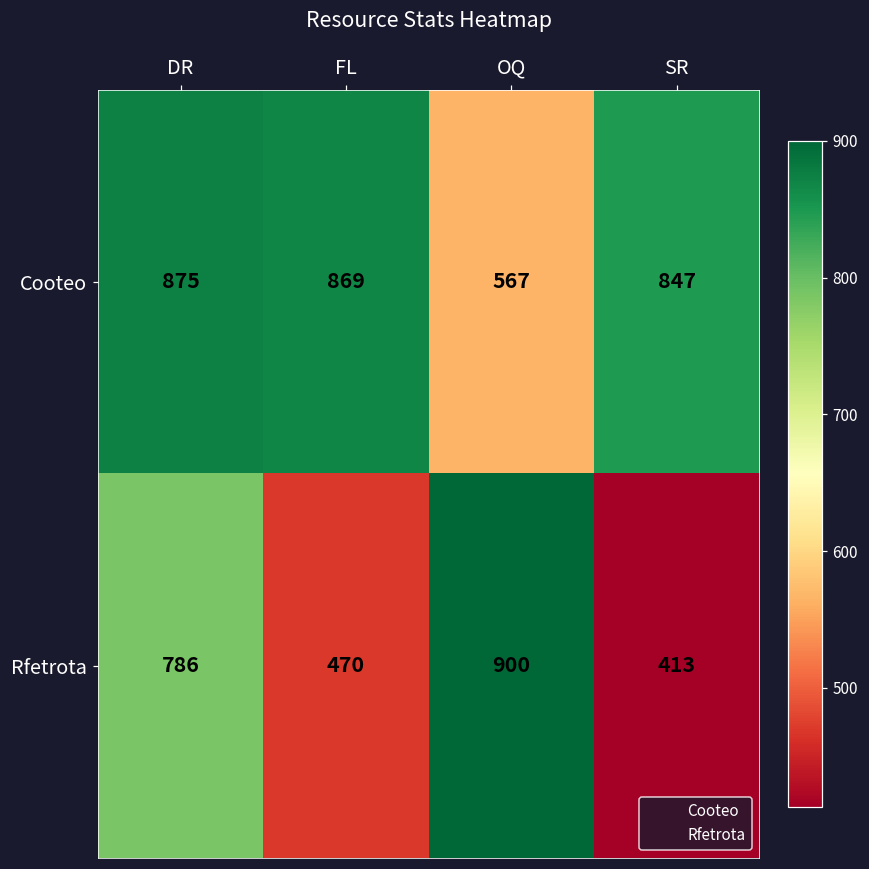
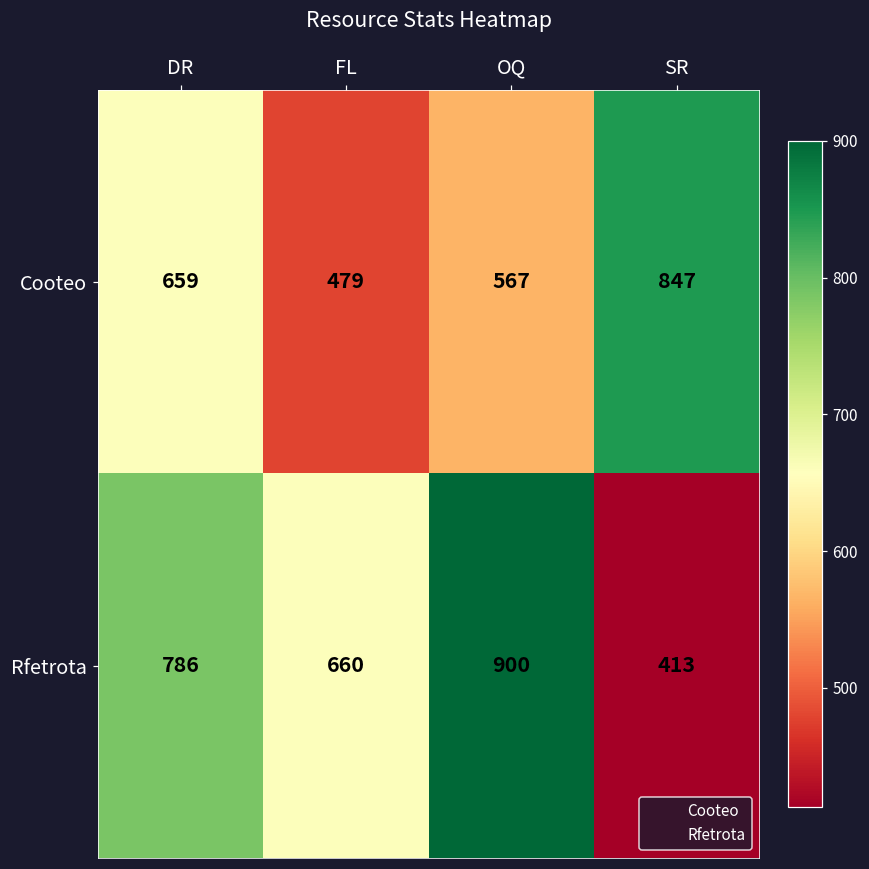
  {
    "Cooteo": {
-     "DR": 875,
-     "FL": 869,
+     "DR": 659,
+     "FL": 479,
      "OQ": 567,
      "SR": 847
    },
    "Rfetrota": {
      "DR": 786,
-     "FL": 470,
+     "FL": 660,
      "OQ": 900,
      "SR": 413
    }
  }
